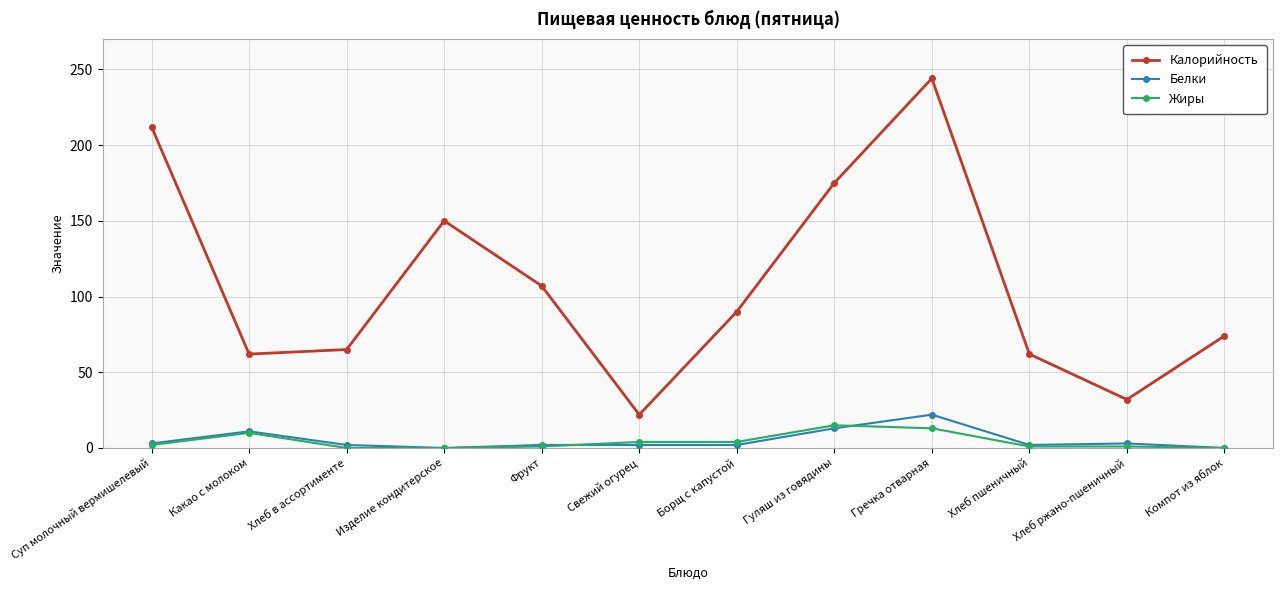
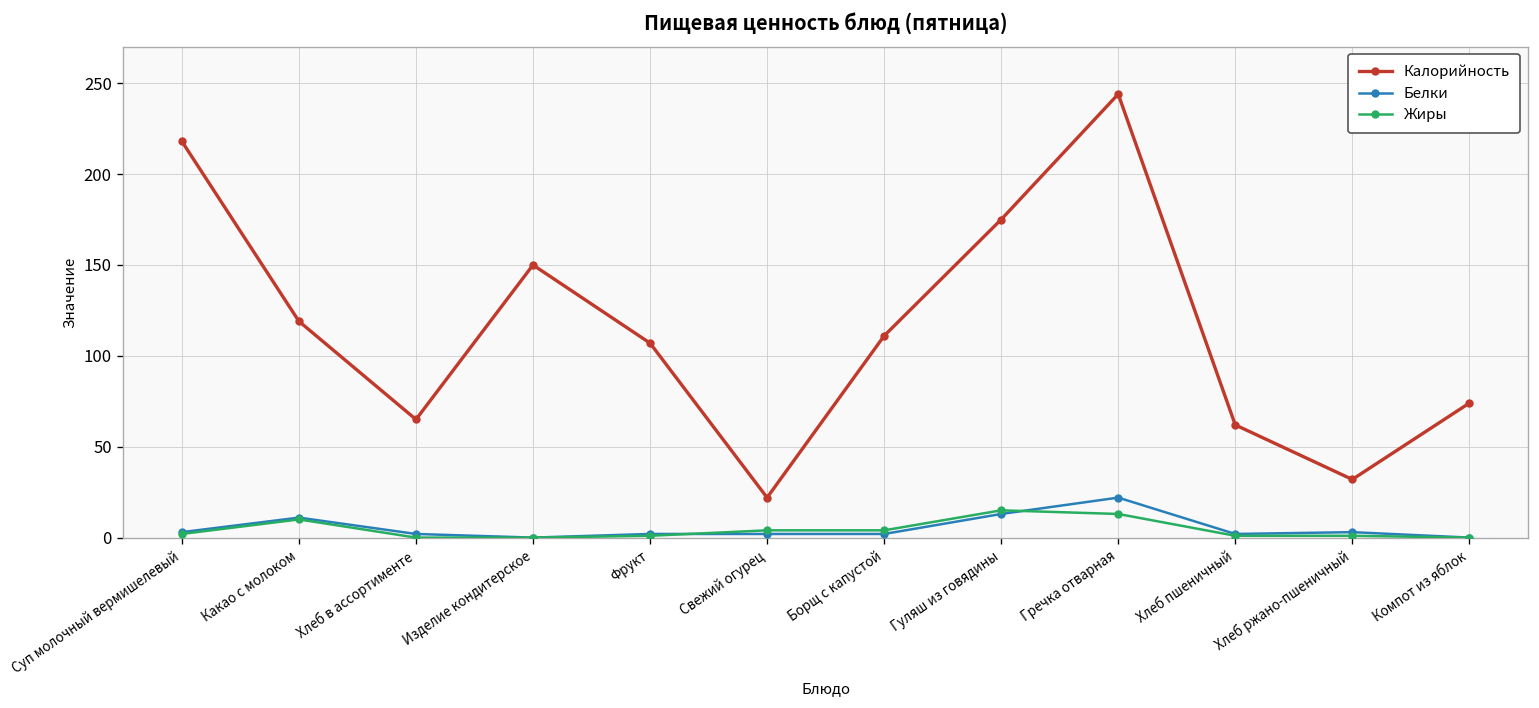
  {
    "Калорийность": {
-     "Суп молочный вермишелевый": 212,
-     "Какао с молоком": 62,
+     "Суп молочный вермишелевый": 218,
+     "Какао с молоком": 119,
      "Хлеб в ассортименте": 65,
      "Изделие кондитерское": 150,
      "Фрукт": 107,
      "Свежий огурец": 22,
-     "Борщ с капустой": 90,
+     "Борщ с капустой": 111,
      "Гуляш из говядины": 175,
      "Гречка отварная": 244,
      "Хлеб пшеничный": 62,
      "Хлеб ржано-пшеничный": 32,
      "Компот из яблок": 74
    },
    "Белки": {
      "Хлеб в ассортименте": 2,
      "Свежий огурец": 2,
      "Борщ с капустой": 2,
      "Гуляш из говядины": 13,
      "Гречка отварная": 22,
      "Хлеб ржано-пшеничный": 3
    },
    "Жиры": {
      "Хлеб в ассортименте": 0,
      "Свежий огурец": 4,
      "Борщ с капустой": 4,
      "Гуляш из говядины": 15,
      "Гречка отварная": 13,
      "Хлеб ржано-пшеничный": 1
    }
  }
